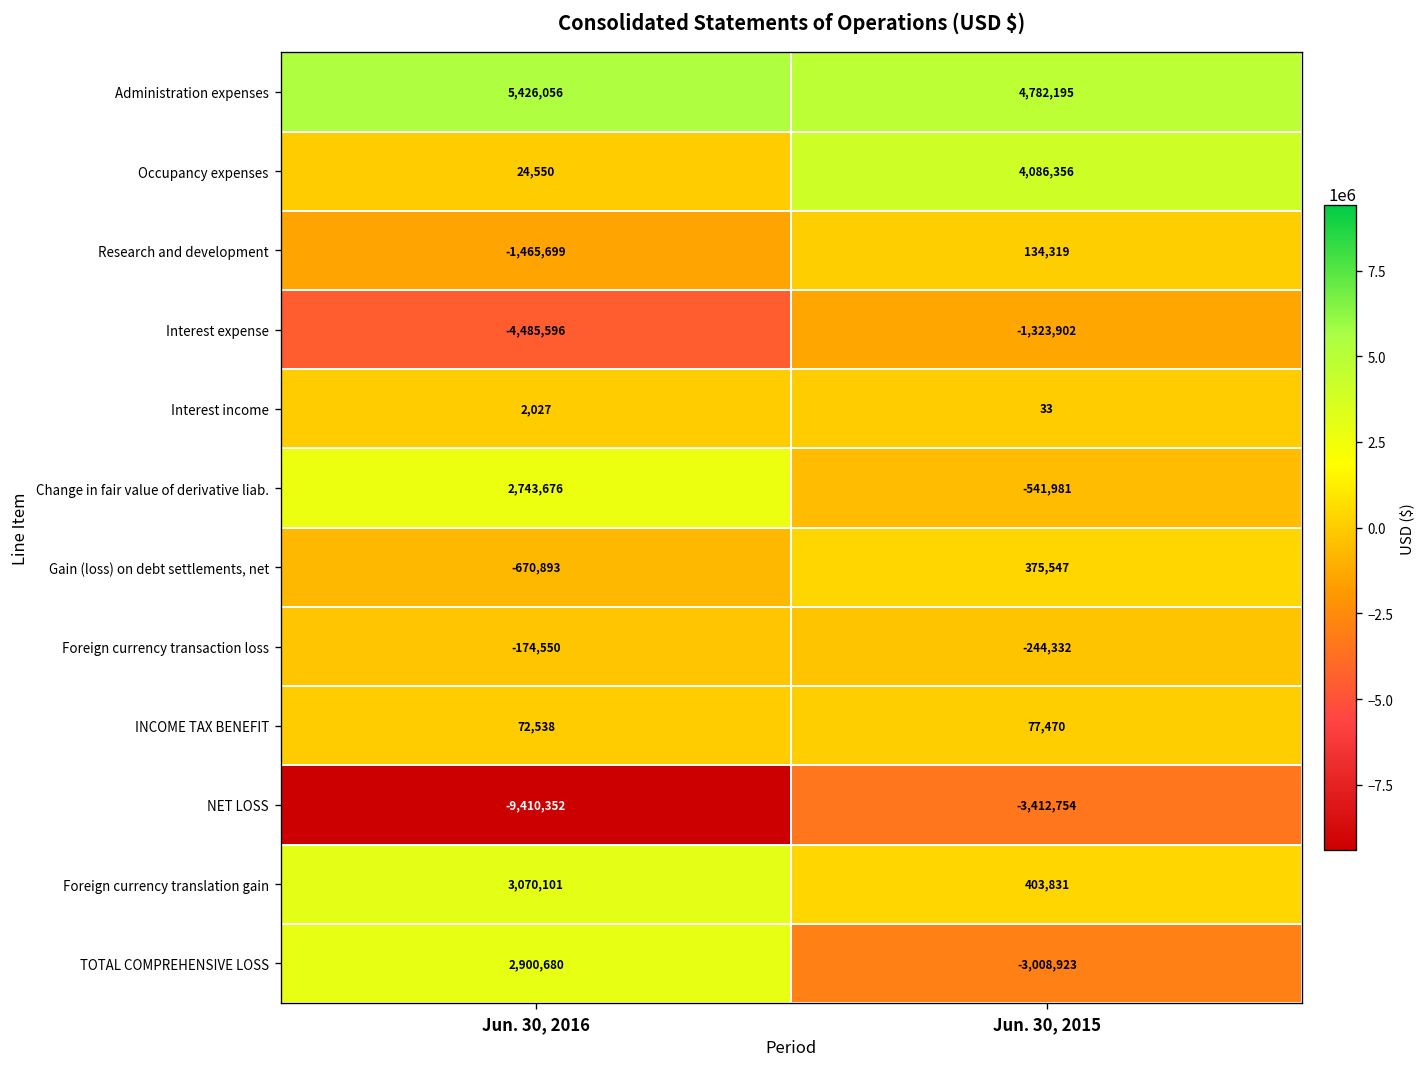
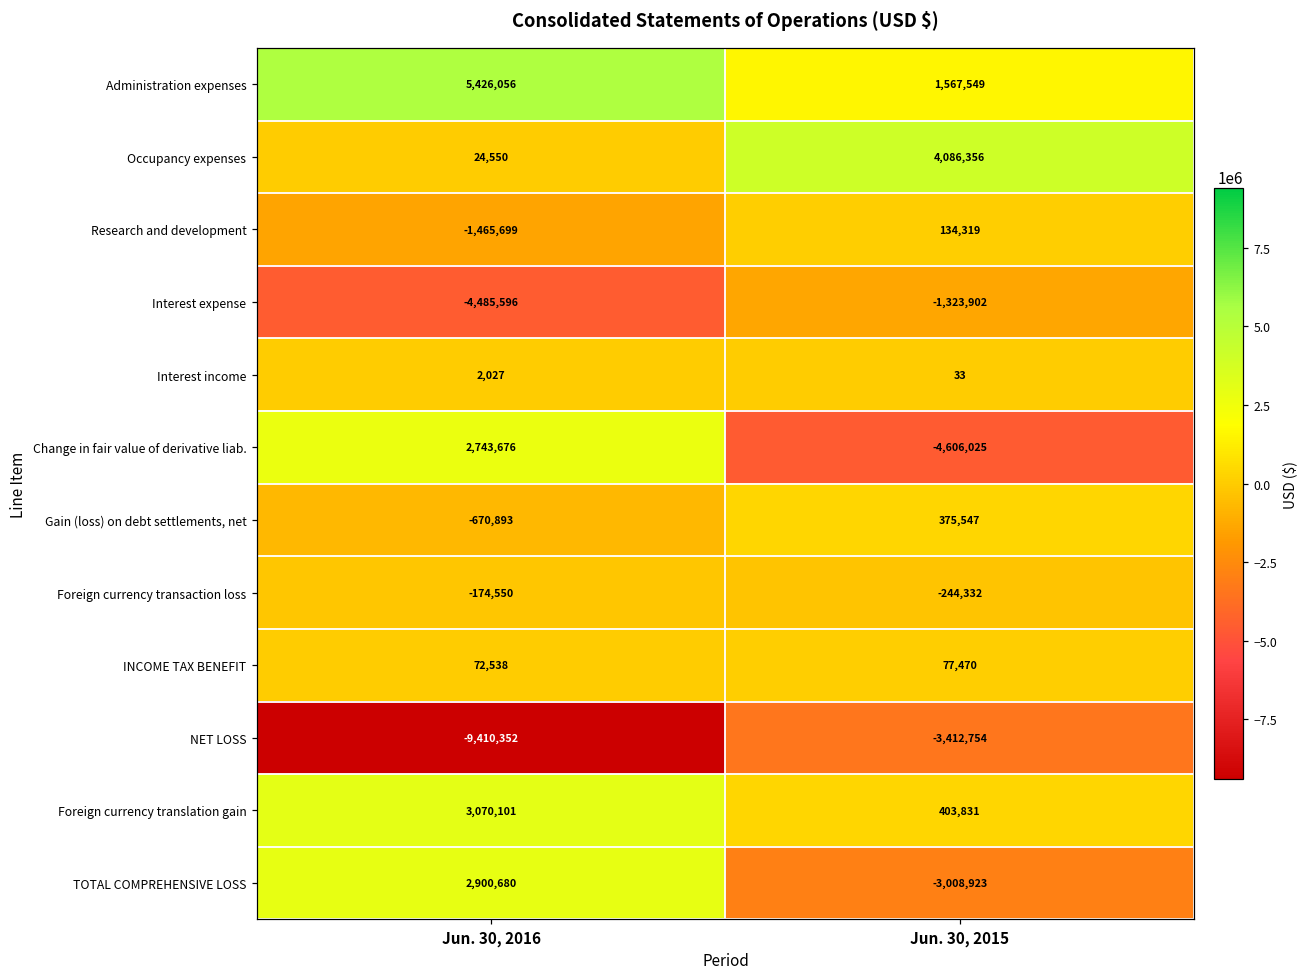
  {
    "Administration expenses": {
      "Jun. 30, 2016": "5,426,056",
-     "Jun. 30, 2015": "4,782,195"
+     "Jun. 30, 2015": "1,567,549"
    },
    "Occupancy expenses": {
      "Jun. 30, 2016": "24,550",
      "Jun. 30, 2015": "4,086,356"
    },
    "Research and development": {
      "Jun. 30, 2016": "-1,465,699",
      "Jun. 30, 2015": "134,319"
    },
    "Interest expense": {
      "Jun. 30, 2016": "-4,485,596",
      "Jun. 30, 2015": "-1,323,902"
    },
    "Interest income": {
      "Jun. 30, 2016": "2,027",
      "Jun. 30, 2015": "33"
    },
    "Change in fair value of derivative liab.": {
      "Jun. 30, 2016": "2,743,676",
-     "Jun. 30, 2015": "-541,981"
+     "Jun. 30, 2015": "-4,606,025"
    },
    "Gain (loss) on debt settlements, net": {
      "Jun. 30, 2016": "-670,893",
      "Jun. 30, 2015": "375,547"
    },
    "Foreign currency transaction loss": {
      "Jun. 30, 2016": "-174,550",
      "Jun. 30, 2015": "-244,332"
    },
    "INCOME TAX BENEFIT": {
      "Jun. 30, 2016": "72,538",
      "Jun. 30, 2015": "77,470"
    },
    "NET LOSS": {
      "Jun. 30, 2016": "-9,410,352",
      "Jun. 30, 2015": "-3,412,754"
    },
    "Foreign currency translation gain": {
      "Jun. 30, 2016": "3,070,101",
      "Jun. 30, 2015": "403,831"
    },
    "TOTAL COMPREHENSIVE LOSS": {
      "Jun. 30, 2016": "2,900,680",
      "Jun. 30, 2015": "-3,008,923"
    }
  }
